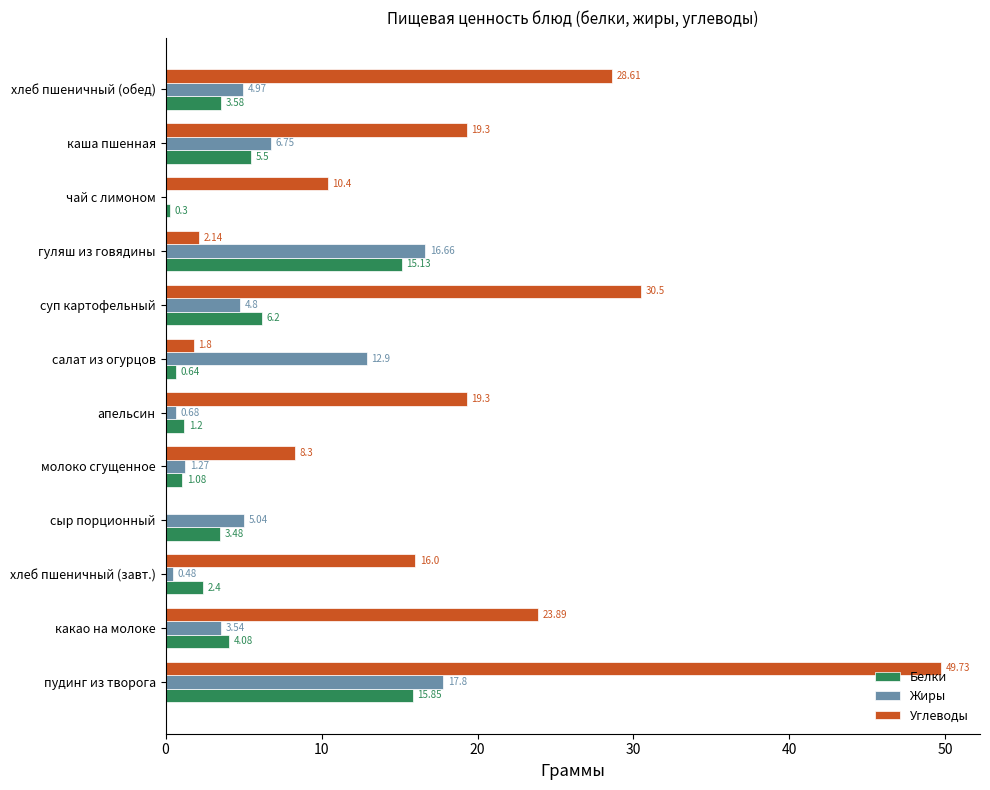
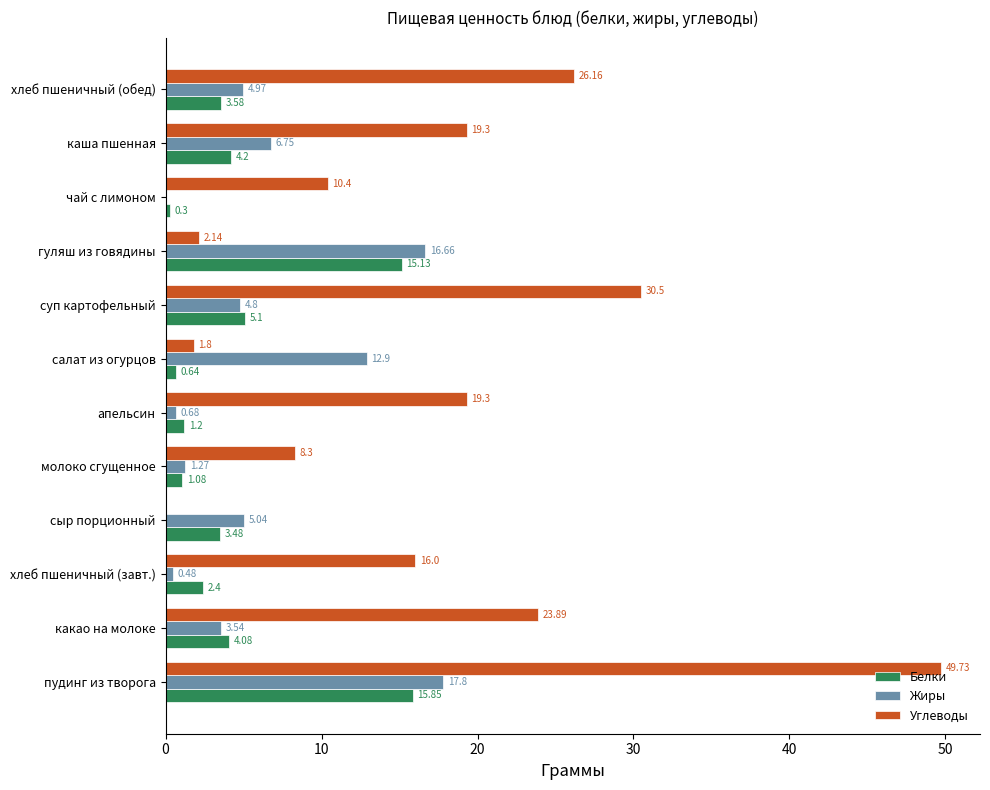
  {
    "Белки": {
      "хлеб пшеничный (обед)": 3.58,
-     "каша пшенная": 5.5,
+     "каша пшенная": 4.2,
      "чай с лимоном": 0.3,
      "гуляш из говядины": 15.13,
-     "суп картофельный": 6.2,
+     "суп картофельный": 5.1,
      "салат из огурцов": 0.64,
      "апельсин": 1.2,
      "молоко сгущенное": 1.08,
      "сыр порционный": 3.48,
      "хлеб пшеничный (завт.)": 2.4,
      "какао на молоке": 4.08,
      "пудинг из творога": 15.85
    },
    "Жиры": {
      "хлеб пшеничный (обед)": 4.97,
      "каша пшенная": 6.75,
      "гуляш из говядины": 16.66,
      "суп картофельный": 4.8,
      "салат из огурцов": 12.9,
      "апельсин": 0.68,
      "молоко сгущенное": 1.27,
      "сыр порционный": 5.04,
      "хлеб пшеничный (завт.)": 0.48,
      "какао на молоке": 3.54,
      "пудинг из творога": 17.8
    },
    "Углеводы": {
-     "хлеб пшеничный (обед)": 28.61,
+     "хлеб пшеничный (обед)": 26.16,
      "каша пшенная": 19.3,
      "чай с лимоном": 10.4,
      "гуляш из говядины": 2.14,
      "суп картофельный": 30.5,
      "салат из огурцов": 1.8,
      "апельсин": 19.3,
      "молоко сгущенное": 8.3,
      "хлеб пшеничный (завт.)": 16.0,
      "какао на молоке": 23.89,
      "пудинг из творога": 49.73
    }
  }
